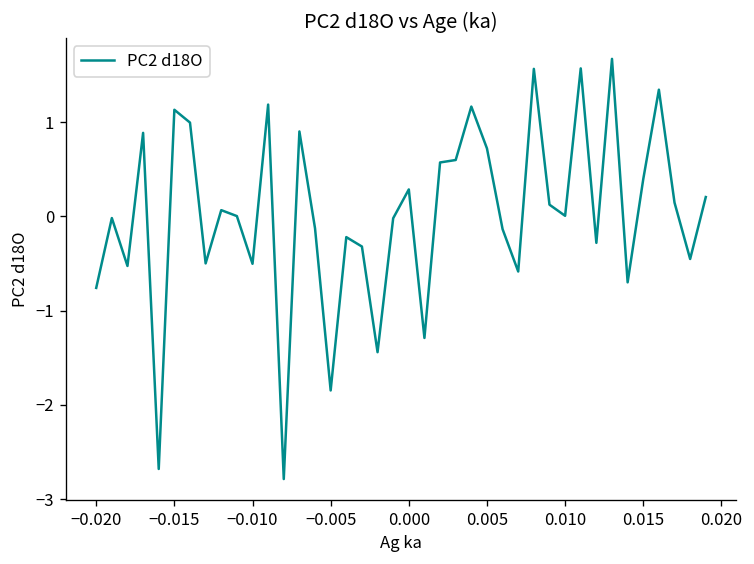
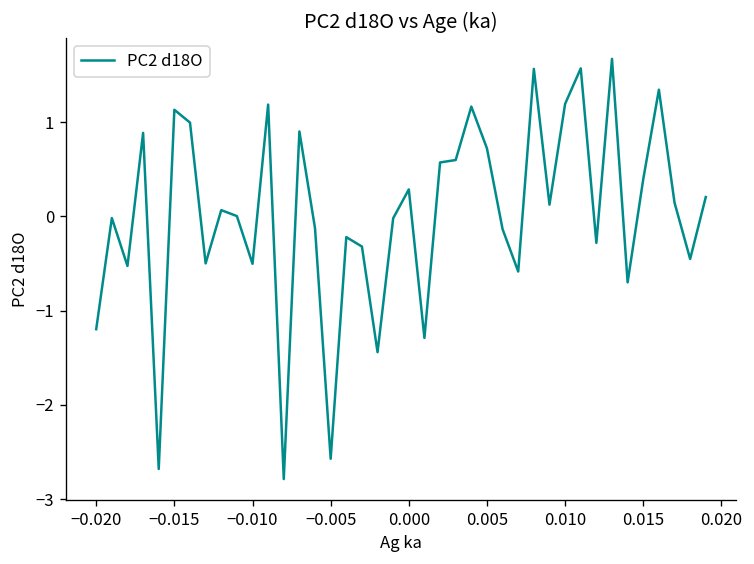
  {
-   "−0.020": -0.8,
+   "−0.020": -1.2,
    "−0.015": 1.1,
    "−0.010": -0.5,
-   "−0.005": -1.8,
+   "−0.005": -2.6,
    "0.000": 0.3,
    "0.005": 0.7,
-   "0.010": 0.0,
+   "0.010": 1.2,
    "0.015": 0.4
  }
